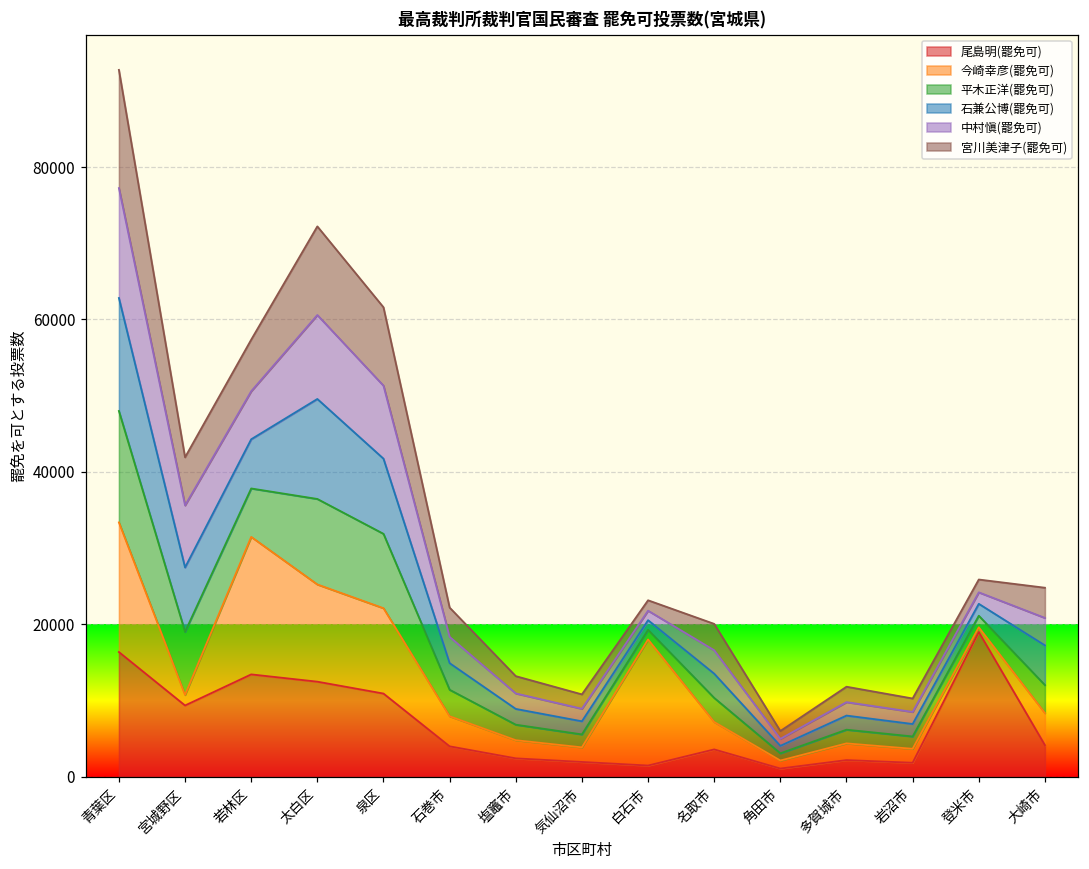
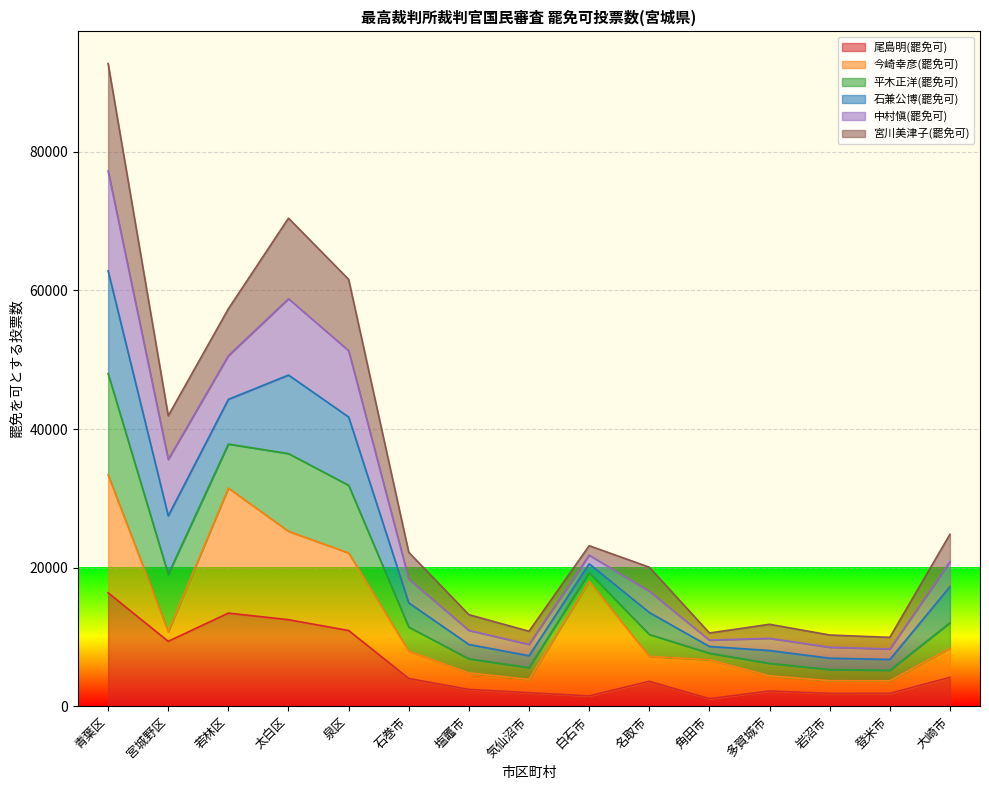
  {
    "尾島明(罷免可)": {
      "青葉区": 16000,
      "宮城野区": 9000,
      "若林区": 13000,
      "太白区": 12000,
      "泉区": 11000,
      "石巻市": 4000,
      "塩竈市": 2000,
      "気仙沼市": 2000,
      "白石市": 1000,
      "名取市": 4000,
      "角田市": 1000,
      "多賀城市": 2000,
      "岩沼市": 2000,
-     "登米市": 19000,
+     "登米市": 2000,
      "大崎市": 4000
    },
    "今崎幸彦(罷免可)": {
      "青葉区": 17000,
      "宮城野区": 1000,
      "若林区": 18000,
      "太白区": 13000,
      "泉区": 11000,
      "石巻市": 4000,
      "塩竈市": 2000,
      "気仙沼市": 2000,
      "白石市": 17000,
      "名取市": 4000,
-     "角田市": 1000,
+     "角田市": 6000,
      "多賀城市": 2000,
      "岩沼市": 2000,
-     "登米市": 1000,
+     "登米市": 2000,
      "大崎市": 4000
    },
    "平木正洋(罷免可)": {
      "青葉区": 15000,
      "宮城野区": 8000,
      "若林区": 6000,
      "太白区": 11000,
      "泉区": 10000,
      "石巻市": 3000,
      "塩竈市": 2000,
      "気仙沼市": 2000,
      "白石市": 1000,
      "名取市": 3000,
      "角田市": 1000,
      "多賀城市": 2000,
      "岩沼市": 2000,
      "登米市": 2000,
      "大崎市": 4000
    },
    "石兼公博(罷免可)": {
      "青葉区": 15000,
      "宮城野区": 8000,
      "若林区": 6000,
-     "太白区": 13000,
+     "太白区": 11000,
      "泉区": 10000,
      "石巻市": 3000,
      "塩竈市": 2000,
      "気仙沼市": 2000,
      "白石市": 1000,
      "名取市": 3000,
      "角田市": 1000,
      "多賀城市": 2000,
      "岩沼市": 2000,
      "登米市": 2000,
      "大崎市": 5000
    },
    "中村愼(罷免可)": {
      "青葉区": 14000,
      "宮城野区": 8000,
      "若林区": 6000,
      "太白区": 11000,
      "泉区": 10000,
      "石巻市": 3000,
      "塩竈市": 2000,
      "気仙沼市": 2000,
      "白石市": 1000,
      "名取市": 3000,
      "角田市": 1000,
      "多賀城市": 2000,
      "岩沼市": 2000,
      "登米市": 2000,
      "大崎市": 4000
    },
    "宮川美津子(罷免可)": {
      "青葉区": 16000,
      "宮城野区": 6000,
      "若林区": 7000,
      "太白区": 12000,
      "泉区": 10000,
      "石巻市": 4000,
      "塩竈市": 2000,
      "気仙沼市": 2000,
      "白石市": 1000,
      "名取市": 3000,
      "角田市": 1000,
      "多賀城市": 2000,
      "岩沼市": 2000,
      "登米市": 2000,
      "大崎市": 4000
    }
  }
